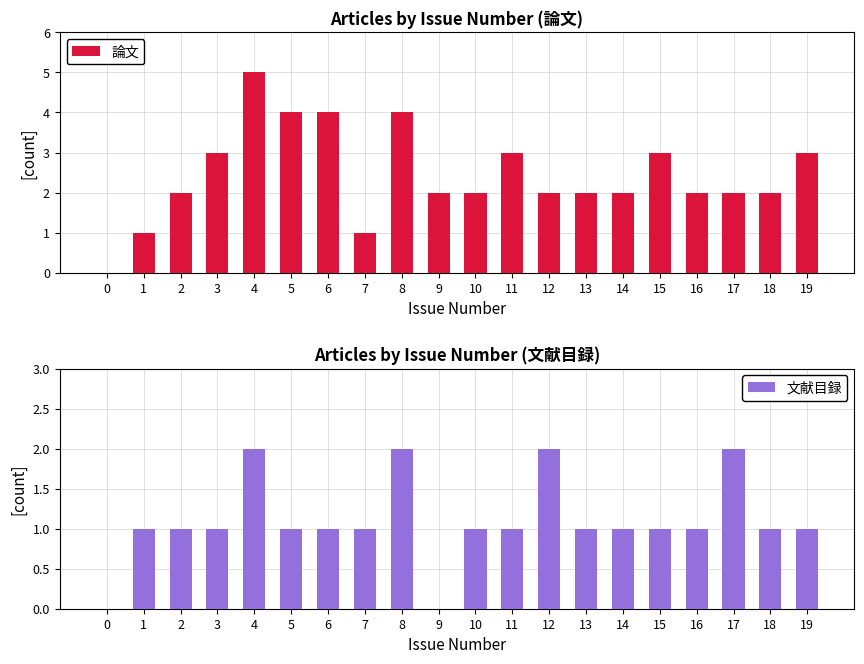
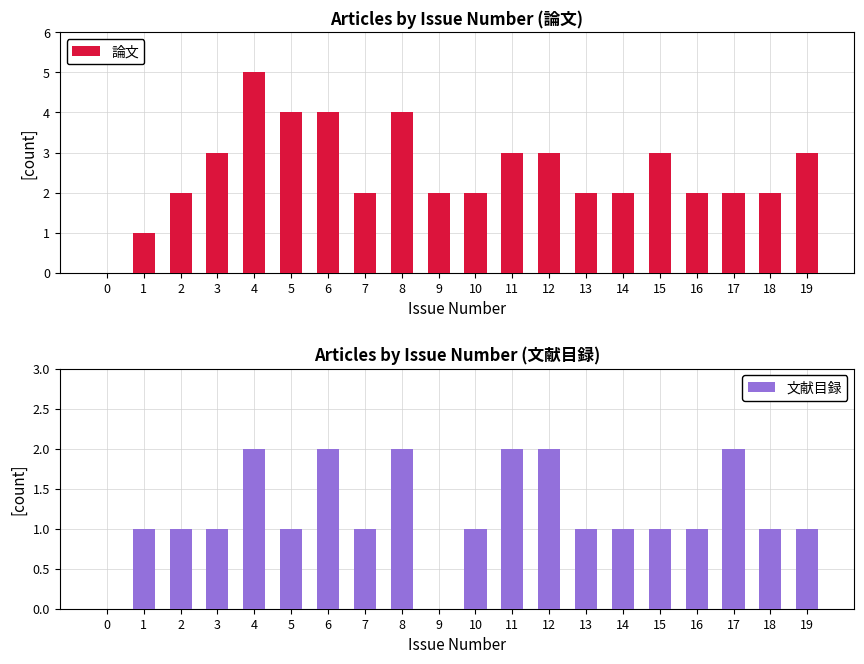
  {
    "Articles by Issue Number (論文)": {
      "0": 0,
      "1": 1,
      "2": 2,
      "3": 3,
      "4": 5,
      "5": 4,
      "6": 4,
-     "7": 1,
+     "7": 2,
      "8": 4,
      "9": 2,
      "10": 2,
      "11": 3,
-     "12": 2,
+     "12": 3,
      "13": 2,
      "14": 2,
      "15": 3,
      "16": 2,
      "17": 2,
      "18": 2,
      "19": 3
    },
    "Articles by Issue Number (文献目録)": {
      "0": 0,
      "1": 1,
      "2": 1,
      "3": 1,
      "4": 2,
      "5": 1,
-     "6": 1,
+     "6": 2,
      "7": 1,
      "8": 2,
      "9": 0,
      "10": 1,
-     "11": 1,
+     "11": 2,
      "12": 2,
      "13": 1,
      "14": 1,
      "15": 1,
      "16": 1,
      "17": 2,
      "18": 1,
      "19": 1
    }
  }
